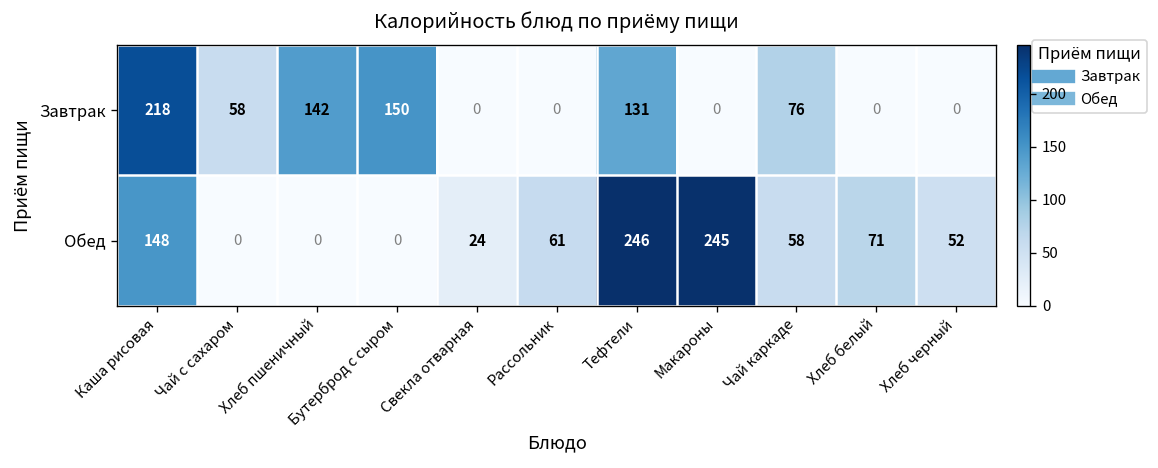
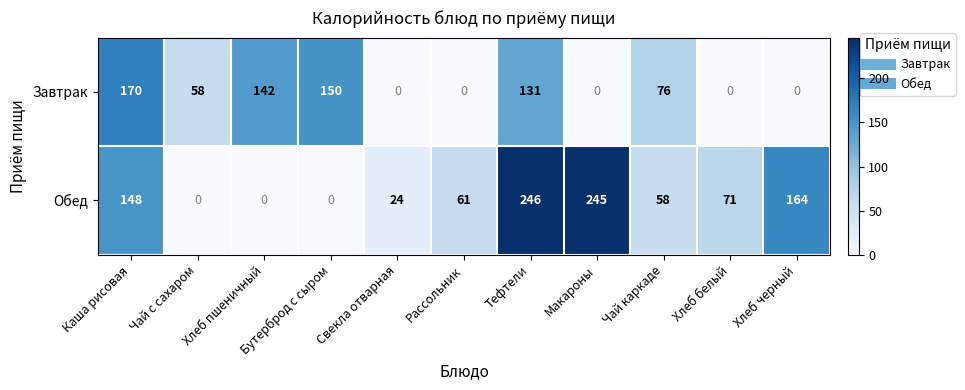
  {
    "Завтрак": {
-     "Каша рисовая": 218,
+     "Каша рисовая": 170,
      "Чай с сахаром": 58,
      "Хлеб пшеничный": 142,
      "Бутерброд с сыром": 150,
      "Свекла отварная": 0,
      "Рассольник": 0,
      "Тефтели": 131,
      "Макароны": 0,
      "Чай каркаде": 76,
      "Хлеб белый": 0,
      "Хлеб черный": 0
    },
    "Обед": {
      "Каша рисовая": 148,
      "Чай с сахаром": 0,
      "Хлеб пшеничный": 0,
      "Бутерброд с сыром": 0,
      "Свекла отварная": 24,
      "Рассольник": 61,
      "Тефтели": 246,
      "Макароны": 245,
      "Чай каркаде": 58,
      "Хлеб белый": 71,
-     "Хлеб черный": 52
+     "Хлеб черный": 164
    }
  }
